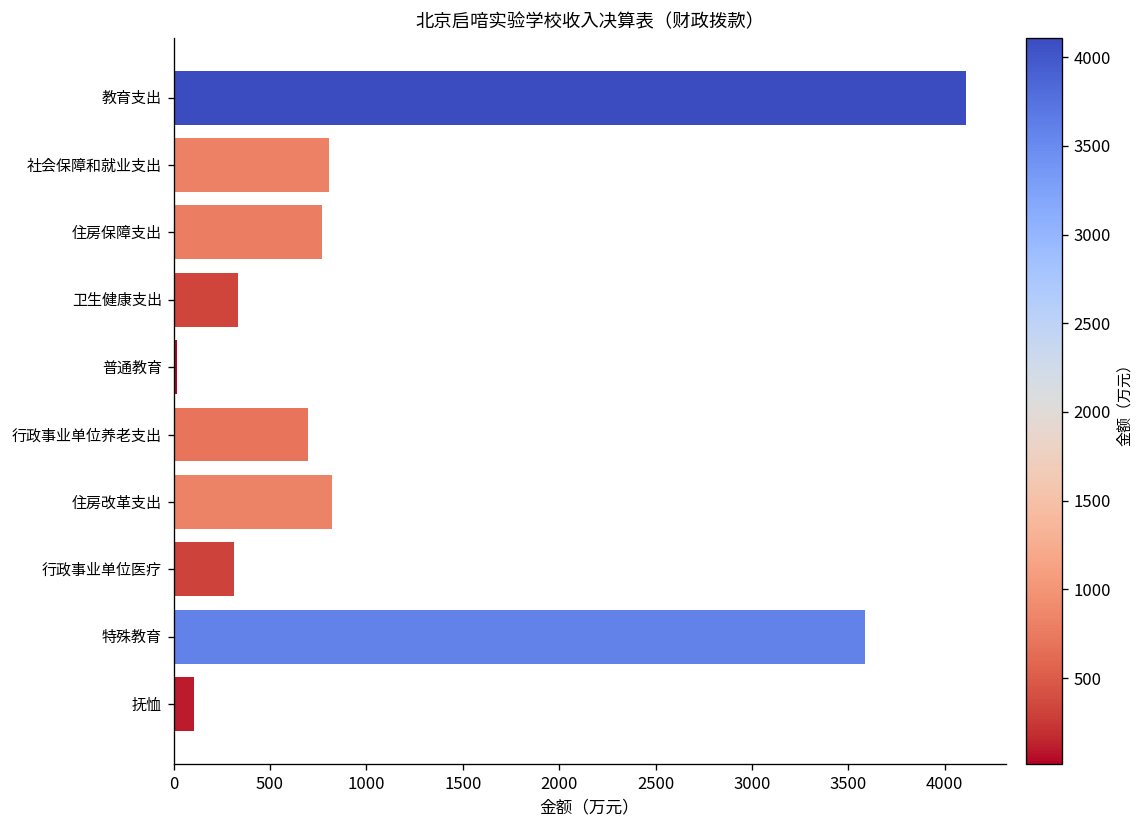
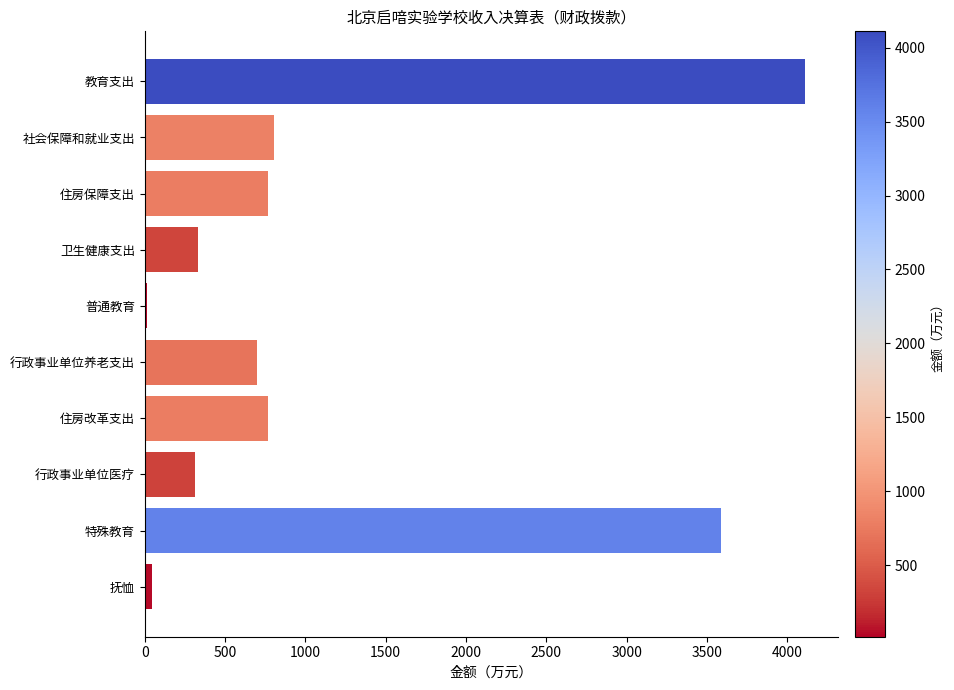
  {
    "教育支出": 4110,
    "社会保障和就业支出": 800,
    "住房保障支出": 770,
    "卫生健康支出": 330,
    "行政事业单位养老支出": 700,
-   "住房改革支出": 820,
+   "住房改革支出": 770,
    "行政事业单位医疗": 320,
    "特殊教育": 3580,
-   "抚恤": 110
+   "抚恤": 50
  }
